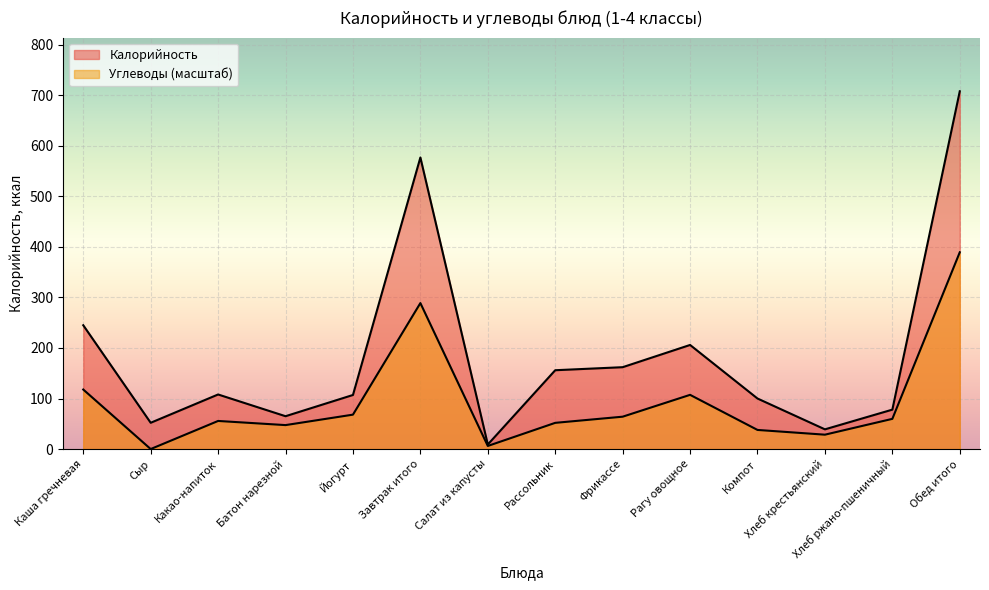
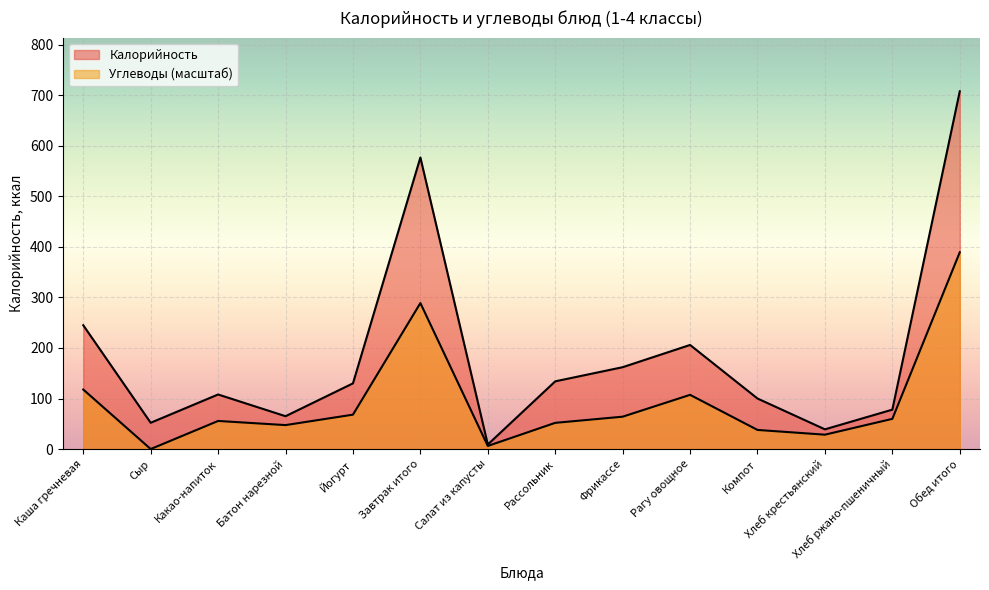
  {
    "Калорийность": {
      "Каша гречневая": 250,
      "Сыр": 50,
      "Какао-напиток": 110,
      "Батон нарезной": 70,
-     "Йогурт": 110,
+     "Йогурт": 130,
      "Завтрак итого": 580,
-     "Рассольник": 160,
+     "Рассольник": 130,
      "Фрикассе": 160,
      "Рагу овощное": 210,
      "Компот": 100,
      "Хлеб крестьянский": 40,
      "Хлеб ржано-пшеничный": 80,
      "Обед итого": 710
    },
    "Углеводы (масштаб)": {
      "Каша гречневая": 120,
      "Сыр": 0,
      "Какао-напиток": 60,
      "Батон нарезной": 50,
      "Йогурт": 70,
      "Завтрак итого": 290,
      "Рассольник": 50,
      "Фрикассе": 60,
      "Рагу овощное": 110,
      "Компот": 40,
      "Хлеб крестьянский": 30,
      "Хлеб ржано-пшеничный": 60,
      "Обед итого": 390
    }
  }
